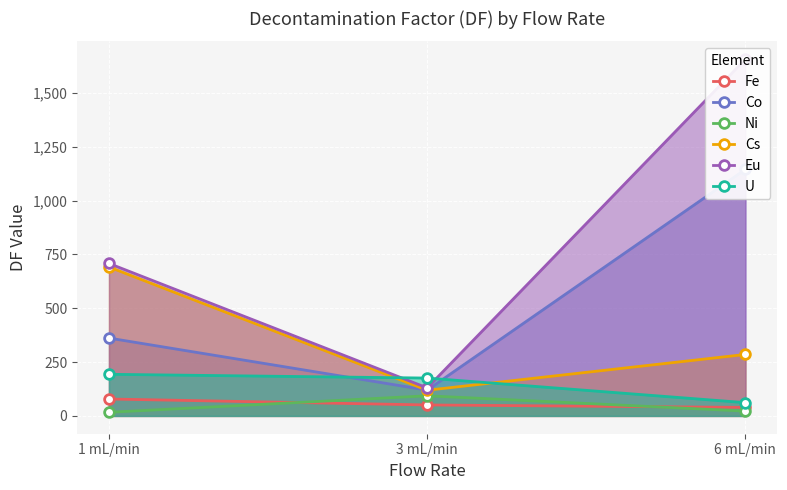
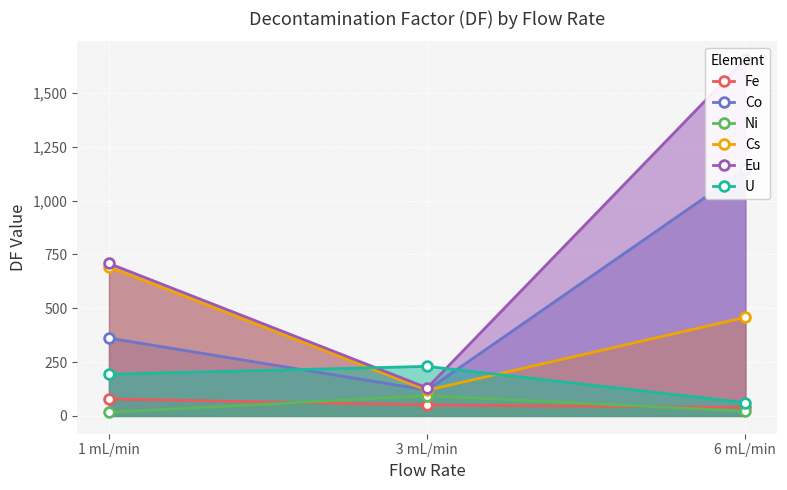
  {
    "Fe": {
      "1 mL/min": 80,
      "3 mL/min": 50,
      "6 mL/min": 40
    },
    "Ni": {
      "1 mL/min": 20,
      "3 mL/min": 90,
      "6 mL/min": 20
    },
    "Cs": {
      "1 mL/min": 690,
-     "6 mL/min": 290
+     "6 mL/min": 460
    },
    "U": {
      "1 mL/min": 190,
-     "3 mL/min": 180,
+     "3 mL/min": 230,
      "6 mL/min": 60
    }
  }
